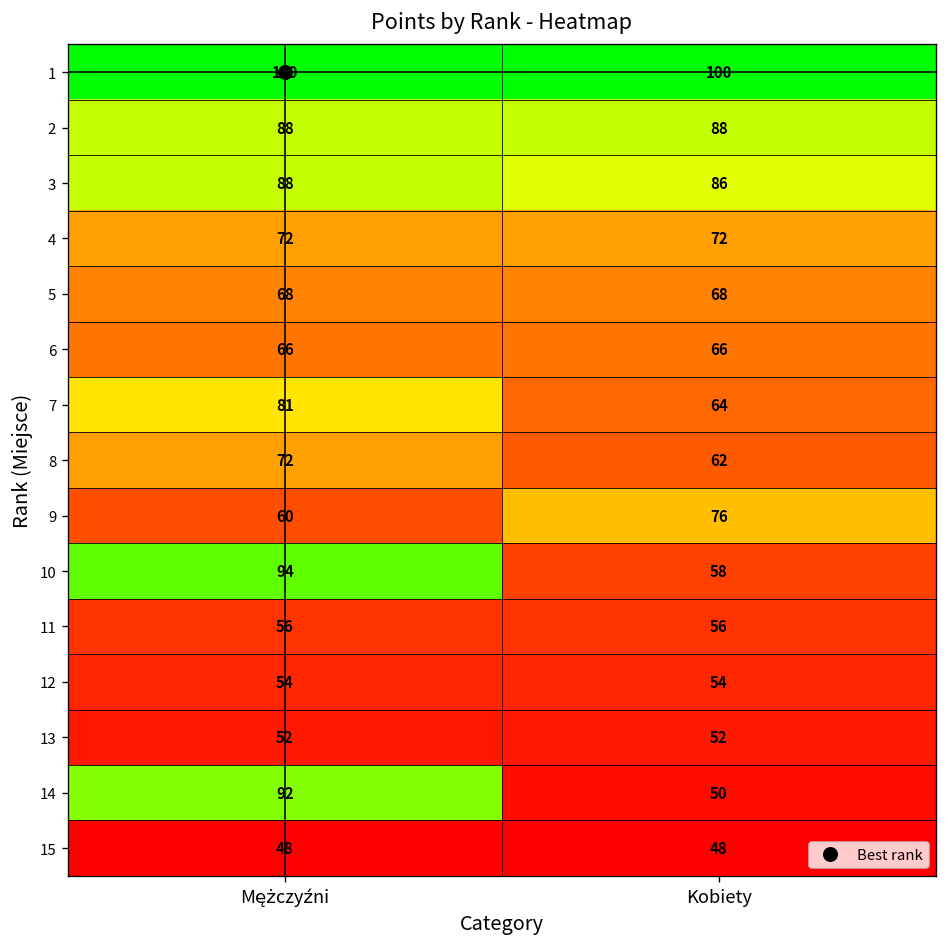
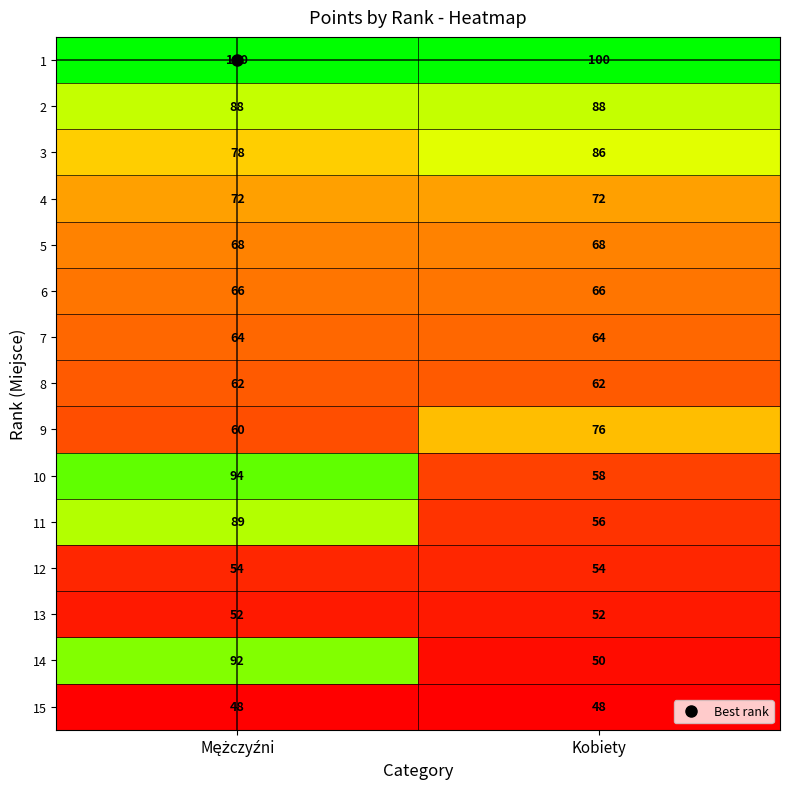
  {
    "1": {
      "Kobiety": 100
    },
    "2": {
      "Mężczyźni": 88,
      "Kobiety": 88
    },
    "3": {
-     "Mężczyźni": 88,
+     "Mężczyźni": 78,
      "Kobiety": 86
    },
    "4": {
      "Mężczyźni": 72,
      "Kobiety": 72
    },
    "5": {
      "Mężczyźni": 68,
      "Kobiety": 68
    },
    "6": {
      "Mężczyźni": 66,
      "Kobiety": 66
    },
    "7": {
-     "Mężczyźni": 81,
+     "Mężczyźni": 64,
      "Kobiety": 64
    },
    "8": {
-     "Mężczyźni": 72,
+     "Mężczyźni": 62,
      "Kobiety": 62
    },
    "9": {
      "Mężczyźni": 60,
      "Kobiety": 76
    },
    "10": {
      "Mężczyźni": 94,
      "Kobiety": 58
    },
    "11": {
-     "Mężczyźni": 56,
+     "Mężczyźni": 89,
      "Kobiety": 56
    },
    "12": {
      "Mężczyźni": 54,
      "Kobiety": 54
    },
    "13": {
      "Mężczyźni": 52,
      "Kobiety": 52
    },
    "14": {
      "Mężczyźni": 92,
      "Kobiety": 50
    },
    "15": {
      "Mężczyźni": 48,
      "Kobiety": 48
    }
  }
